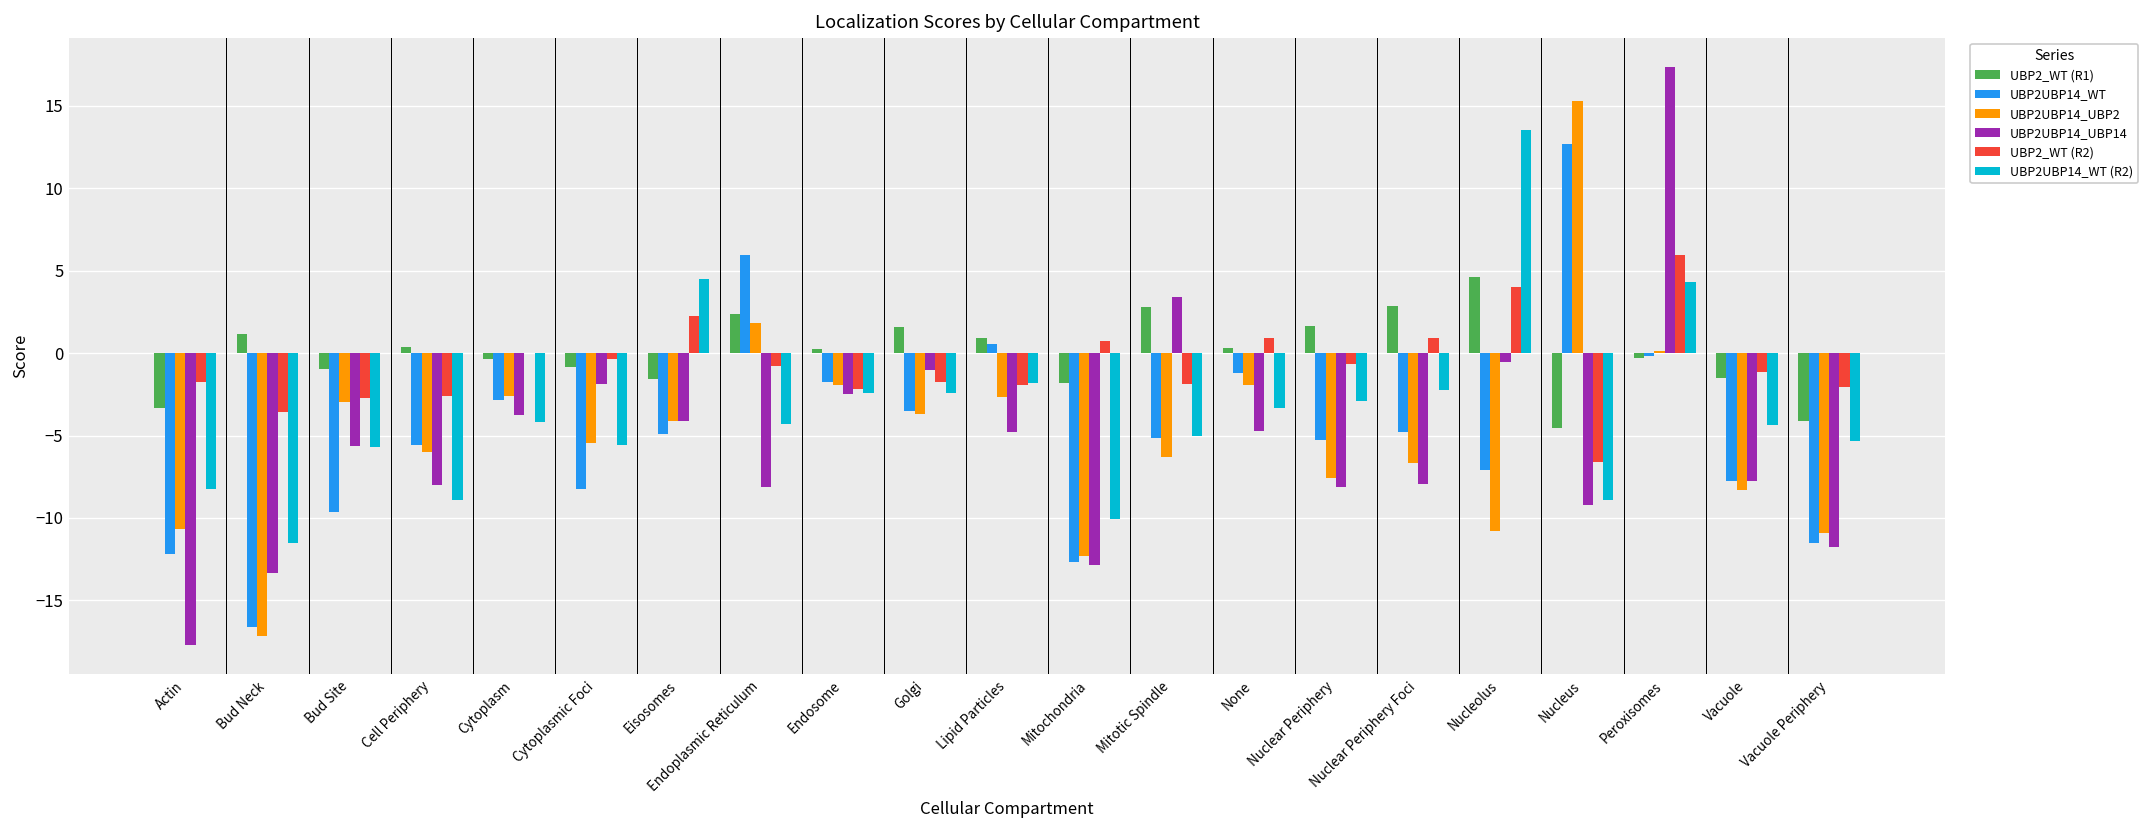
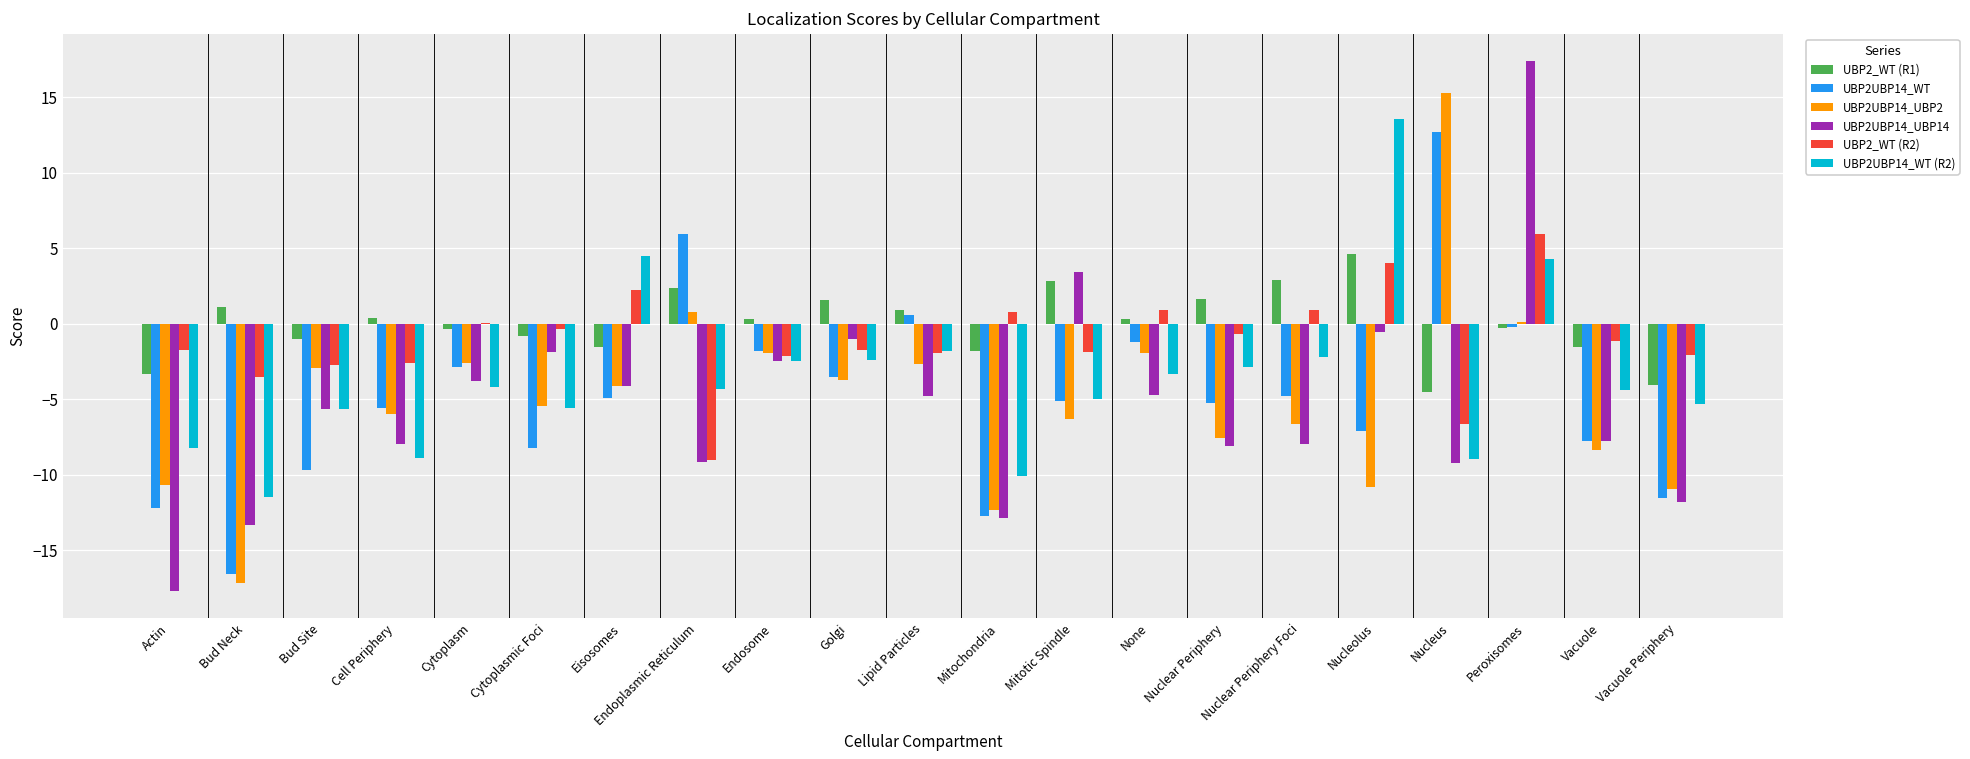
  {
    "UBP2_WT (R1)": {
      "Actin": -3.3,
      "Bud Neck": 1.1,
      "Bud Site": -1.0,
      "Cell Periphery": 0.4,
      "Cytoplasm": -0.3,
      "Cytoplasmic Foci": -0.8,
      "Eisosomes": -1.6,
      "Endoplasmic Reticulum": 2.4,
      "Endosome": 0.3,
      "Golgi": 1.6,
      "Lipid Particles": 0.9,
      "Mitochondria": -1.8,
      "Mitotic Spindle": 2.8,
      "None": 0.3,
      "Nuclear Periphery": 1.6,
      "Nuclear Periphery Foci": 2.9,
      "Nucleolus": 4.6,
      "Nucleus": -4.5,
      "Peroxisomes": -0.3,
      "Vacuole": -1.5,
      "Vacuole Periphery": -4.1
    },
    "UBP2UBP14_UBP2": {
      "Actin": -10.7,
      "Bud Neck": -17.2,
      "Bud Site": -3.0,
      "Cell Periphery": -6.0,
      "Cytoplasm": -2.6,
      "Cytoplasmic Foci": -5.5,
      "Eisosomes": -4.1,
-     "Endoplasmic Reticulum": 1.8,
+     "Endoplasmic Reticulum": 0.8,
      "Endosome": -2.0,
      "Golgi": -3.7,
      "Lipid Particles": -2.7,
      "Mitochondria": -12.3,
      "Mitotic Spindle": -6.3,
      "None": -2.0,
      "Nuclear Periphery": -7.6,
      "Nuclear Periphery Foci": -6.7,
      "Nucleolus": -10.8,
      "Nucleus": 15.3,
      "Vacuole": -8.3,
      "Vacuole Periphery": -10.9
    },
    "UBP2UBP14_UBP14": {
      "Actin": -17.7,
      "Bud Neck": -13.3,
      "Bud Site": -5.6,
      "Cell Periphery": -8.0,
      "Cytoplasm": -3.8,
      "Cytoplasmic Foci": -1.9,
      "Eisosomes": -4.1,
-     "Endoplasmic Reticulum": -8.2,
+     "Endoplasmic Reticulum": -9.2,
      "Endosome": -2.5,
      "Golgi": -1.0,
      "Lipid Particles": -4.8,
      "Mitochondria": -12.8,
      "Mitotic Spindle": 3.4,
      "None": -4.7,
      "Nuclear Periphery": -8.1,
      "Nuclear Periphery Foci": -8.0,
      "Nucleolus": -0.5,
      "Nucleus": -9.2,
      "Peroxisomes": 17.4,
      "Vacuole": -7.8,
      "Vacuole Periphery": -11.8
    },
    "UBP2_WT (R2)": {
      "Actin": -1.8,
      "Bud Neck": -3.6,
      "Bud Site": -2.8,
      "Cell Periphery": -2.6,
      "Cytoplasmic Foci": -0.4,
      "Eisosomes": 2.3,
-     "Endoplasmic Reticulum": -0.8,
+     "Endoplasmic Reticulum": -9.0,
      "Endosome": -2.2,
      "Golgi": -1.8,
      "Lipid Particles": -1.9,
      "Mitochondria": 0.8,
      "Mitotic Spindle": -1.9,
      "None": 0.9,
      "Nuclear Periphery": -0.7,
      "Nuclear Periphery Foci": 0.9,
      "Nucleolus": 4.0,
      "Nucleus": -6.6,
      "Peroxisomes": 6.0,
      "Vacuole": -1.2,
      "Vacuole Periphery": -2.1
    }
  }
